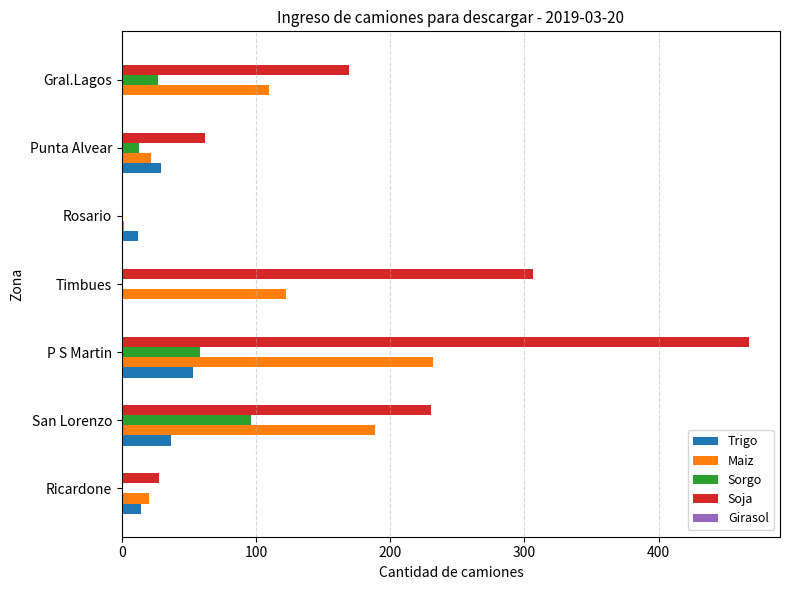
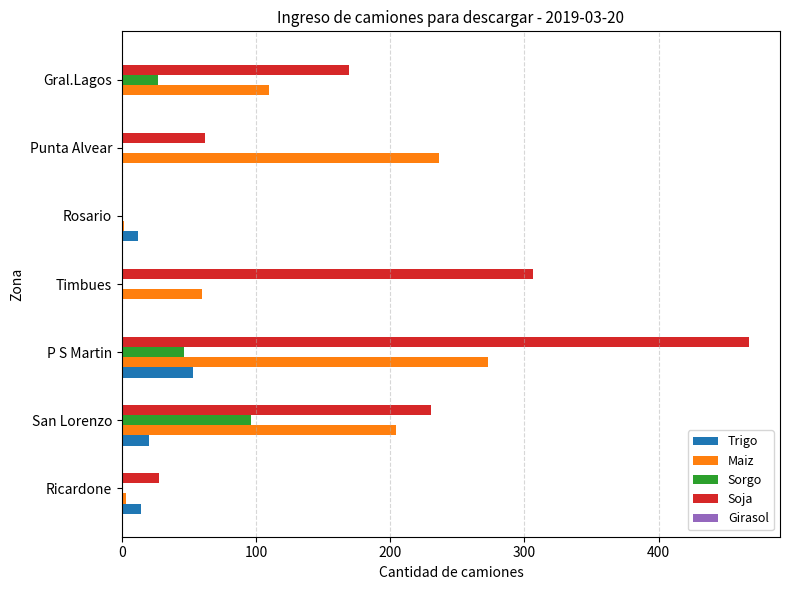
  {
    "Trigo": {
      "Gral.Lagos": 0,
-     "Punta Alvear": 29,
+     "Punta Alvear": 0,
      "Rosario": 12,
      "Timbues": 0,
      "P S Martin": 53,
-     "San Lorenzo": 37,
+     "San Lorenzo": 20,
      "Ricardone": 14
    },
    "Maiz": {
      "Gral.Lagos": 110,
-     "Punta Alvear": 22,
+     "Punta Alvear": 236,
      "Rosario": 2,
-     "Timbues": 122,
-     "P S Martin": 232,
-     "San Lorenzo": 189,
-     "Ricardone": 20
+     "Timbues": 60,
+     "P S Martin": 273,
+     "San Lorenzo": 204,
+     "Ricardone": 3
    },
    "Sorgo": {
      "Gral.Lagos": 27,
-     "Punta Alvear": 13,
+     "Punta Alvear": 0,
      "Rosario": 0,
      "Timbues": 0,
-     "P S Martin": 58,
+     "P S Martin": 46,
      "San Lorenzo": 96,
      "Ricardone": 0
    },
    "Soja": {
      "Gral.Lagos": 169,
      "Punta Alvear": 62,
      "Rosario": 0,
      "Timbues": 306,
      "P S Martin": 467,
      "San Lorenzo": 230,
      "Ricardone": 28
    },
    "Girasol": {
      "Gral.Lagos": 0,
      "Punta Alvear": 0,
      "Rosario": 0,
      "Timbues": 0,
      "P S Martin": 0,
      "San Lorenzo": 0,
      "Ricardone": 0
    }
  }
